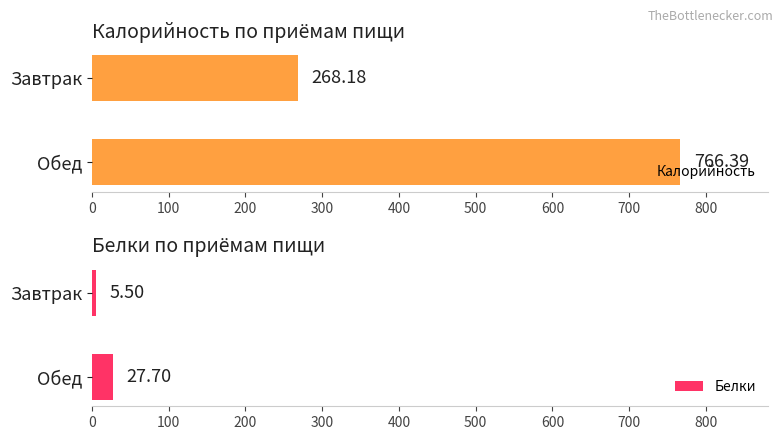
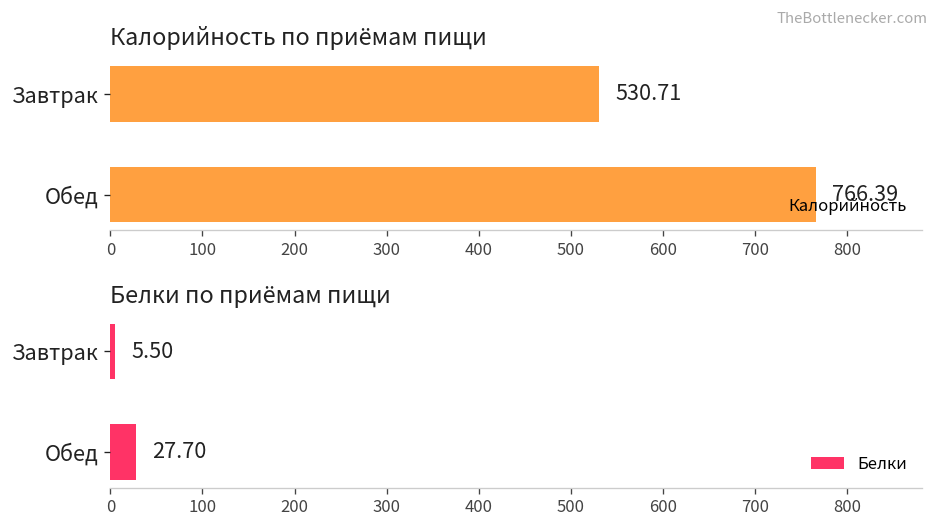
  {
    "Калорийность по приёмам пищи": {
-     "Завтрак": 268.18,
+     "Завтрак": 530.71,
      "Обед": 766.39
    },
    "Белки по приёмам пищи": {
      "Завтрак": 5.50,
      "Обед": 27.70
    }
  }
